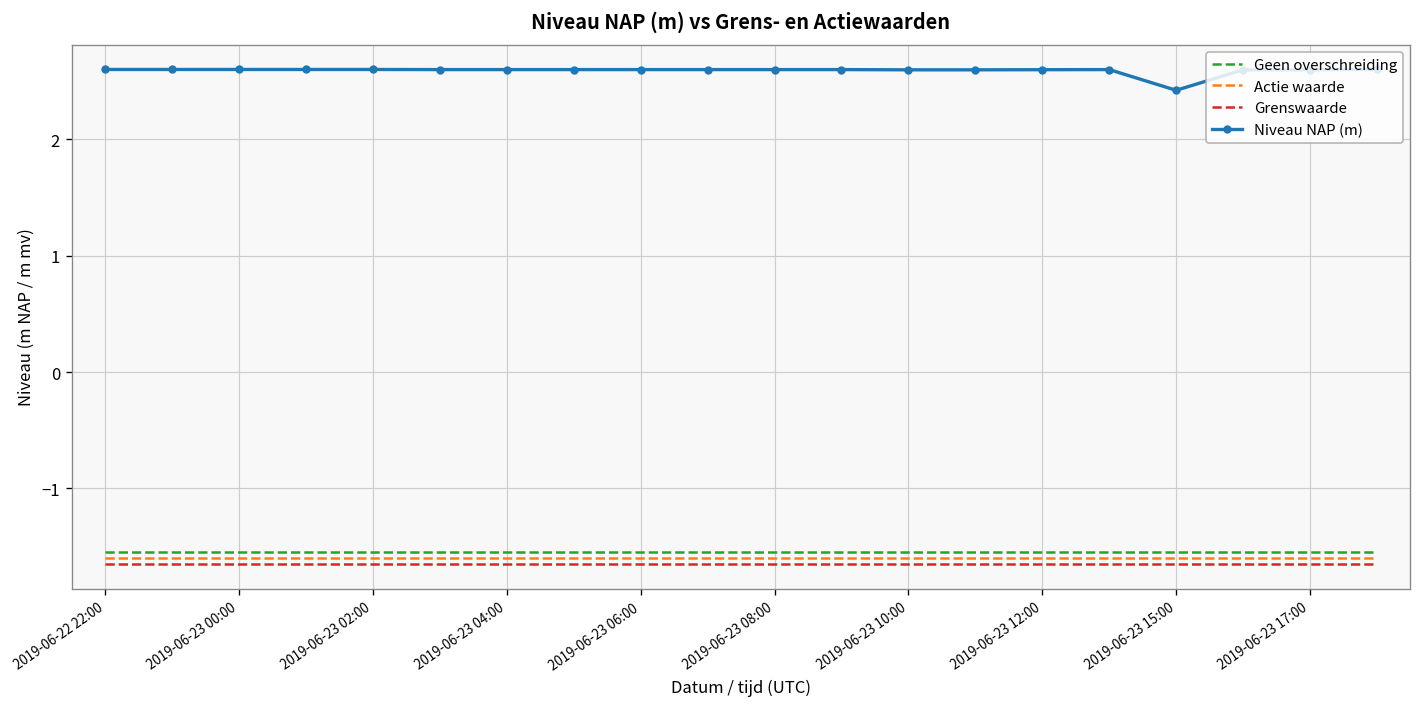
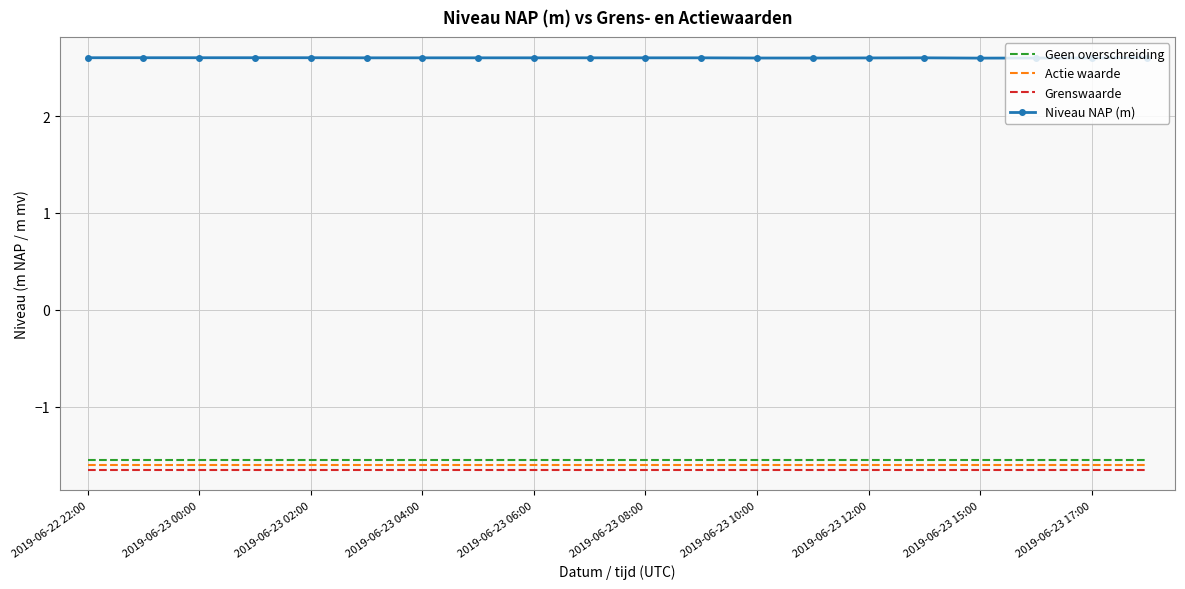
  {
    "Geen overschreiding": {
      "2019-06-22 22:00": -1.6,
      "2019-06-23 00:00": -1.6,
      "2019-06-23 02:00": -1.6,
      "2019-06-23 04:00": -1.6,
      "2019-06-23 06:00": -1.6,
      "2019-06-23 08:00": -1.6,
      "2019-06-23 10:00": -1.6,
      "2019-06-23 12:00": -1.6,
      "2019-06-23 15:00": -1.6,
      "2019-06-23 17:00": -1.6
    },
    "Actie waarde": {
      "2019-06-22 22:00": -1.6,
      "2019-06-23 00:00": -1.6,
      "2019-06-23 02:00": -1.6,
      "2019-06-23 04:00": -1.6,
      "2019-06-23 06:00": -1.6,
      "2019-06-23 08:00": -1.6,
      "2019-06-23 10:00": -1.6,
      "2019-06-23 12:00": -1.6,
      "2019-06-23 15:00": -1.6,
      "2019-06-23 17:00": -1.6
    },
    "Grenswaarde": {
      "2019-06-22 22:00": -1.7,
      "2019-06-23 00:00": -1.7,
      "2019-06-23 02:00": -1.7,
      "2019-06-23 04:00": -1.7,
      "2019-06-23 06:00": -1.7,
      "2019-06-23 08:00": -1.7,
      "2019-06-23 10:00": -1.7,
      "2019-06-23 12:00": -1.7,
      "2019-06-23 15:00": -1.7,
      "2019-06-23 17:00": -1.7
    },
    "Niveau NAP (m)": {
      "2019-06-22 22:00": 2.6,
      "2019-06-23 00:00": 2.6,
      "2019-06-23 02:00": 2.6,
      "2019-06-23 04:00": 2.6,
      "2019-06-23 06:00": 2.6,
      "2019-06-23 08:00": 2.6,
      "2019-06-23 10:00": 2.6,
      "2019-06-23 12:00": 2.6,
-     "2019-06-23 15:00": 2.4
+     "2019-06-23 15:00": 2.6
    }
  }
